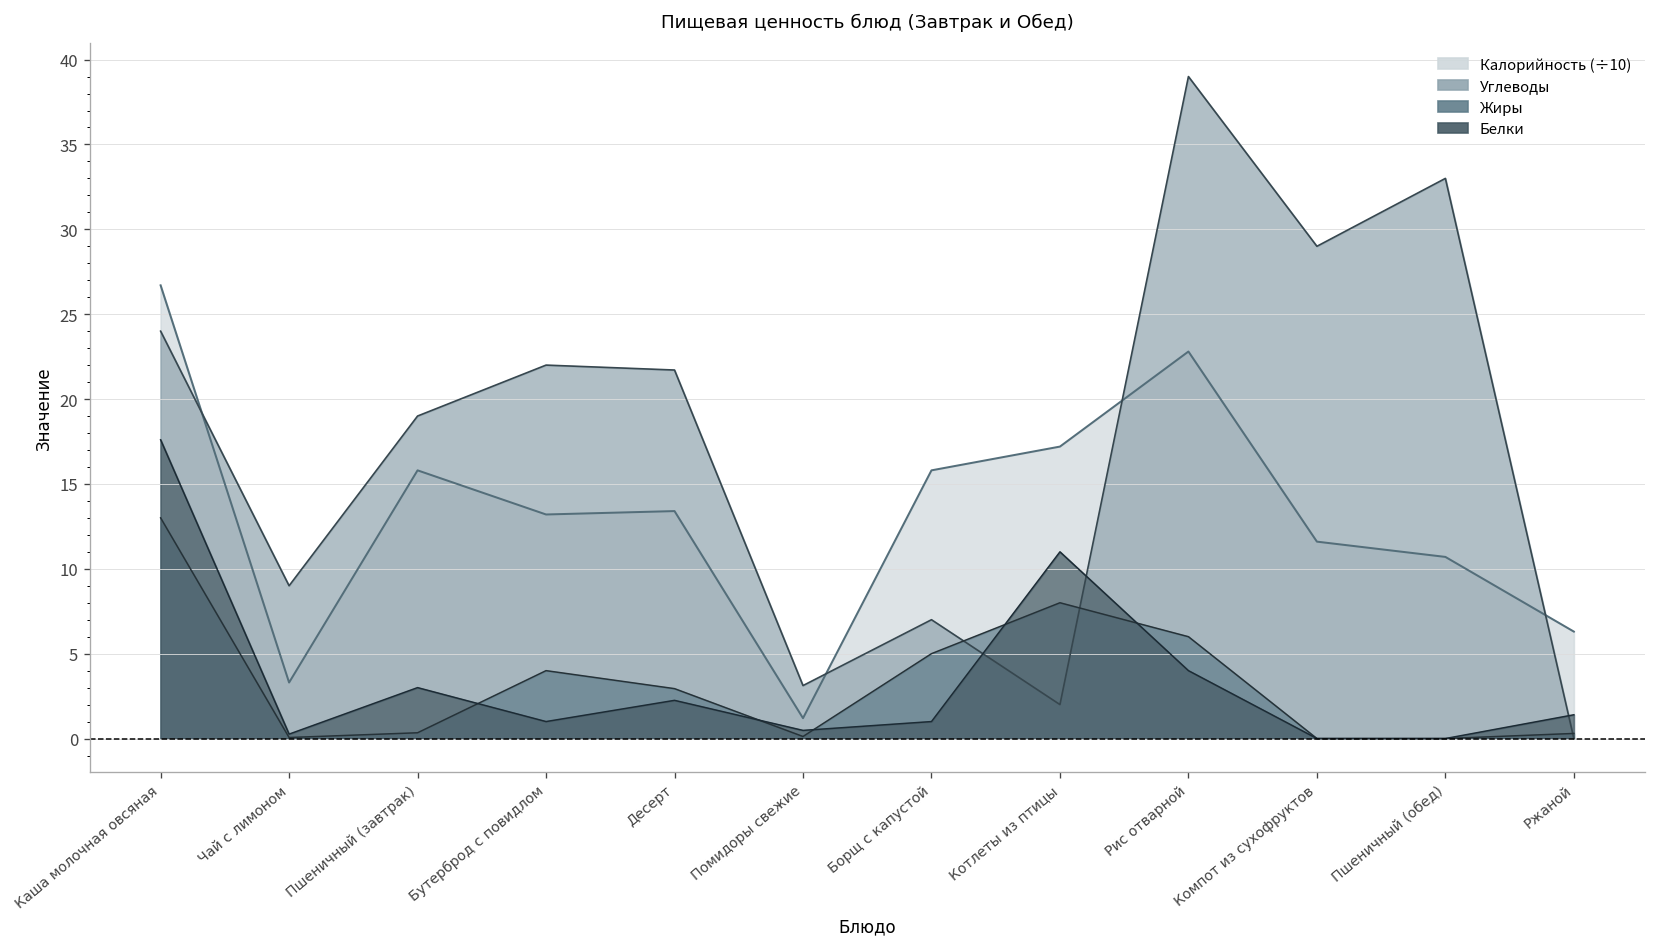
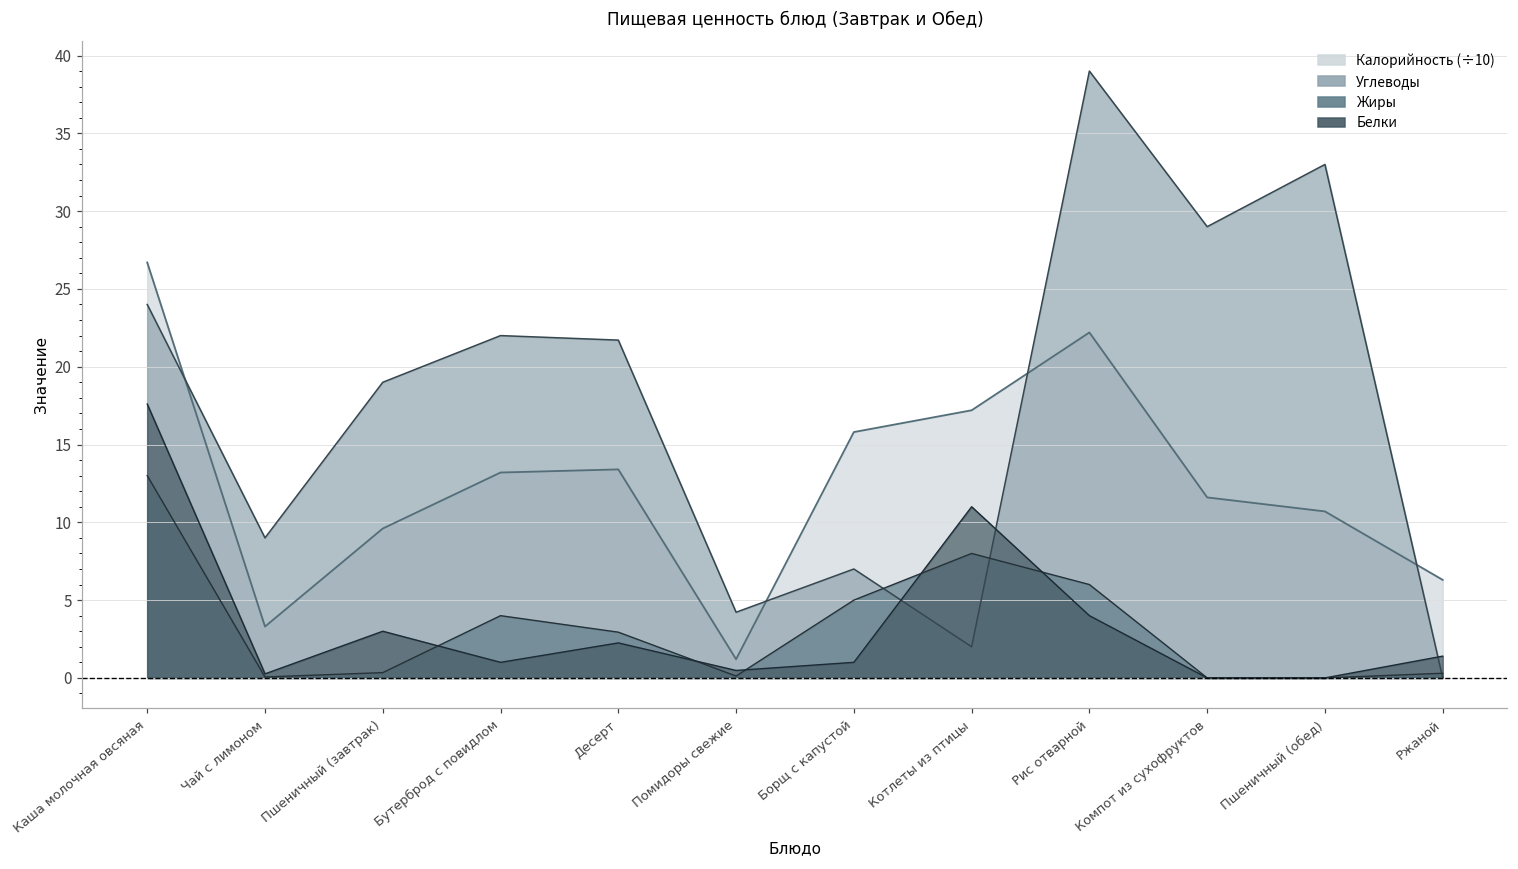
  {
    "Калорийность (÷10)": {
      "Каша молочная овсяная": 26.7,
      "Чай с лимоном": 3.3,
-     "Пшеничный (завтрак)": 15.8,
+     "Пшеничный (завтрак)": 9.6,
      "Бутерброд с повидлом": 13.2,
      "Десерт": 13.4,
      "Помидоры свежие": 1.2,
      "Борщ с капустой": 15.8,
      "Котлеты из птицы": 17.2,
-     "Рис отварной": 22.8,
+     "Рис отварной": 22.2,
      "Компот из сухофруктов": 11.6,
      "Пшеничный (обед)": 10.7,
      "Ржаной": 6.3
    },
    "Углеводы": {
      "Каша молочная овсяная": 24.0,
      "Чай с лимоном": 9.0,
      "Пшеничный (завтрак)": 19.0,
      "Бутерброд с повидлом": 22.0,
      "Десерт": 21.7,
-     "Помидоры свежие": 3.1,
+     "Помидоры свежие": 4.2,
      "Борщ с капустой": 7.0,
      "Котлеты из птицы": 2.0,
      "Рис отварной": 39.0,
      "Компот из сухофруктов": 29.0,
      "Пшеничный (обед)": 33.0,
      "Ржаной": 0.0
    }
  }
